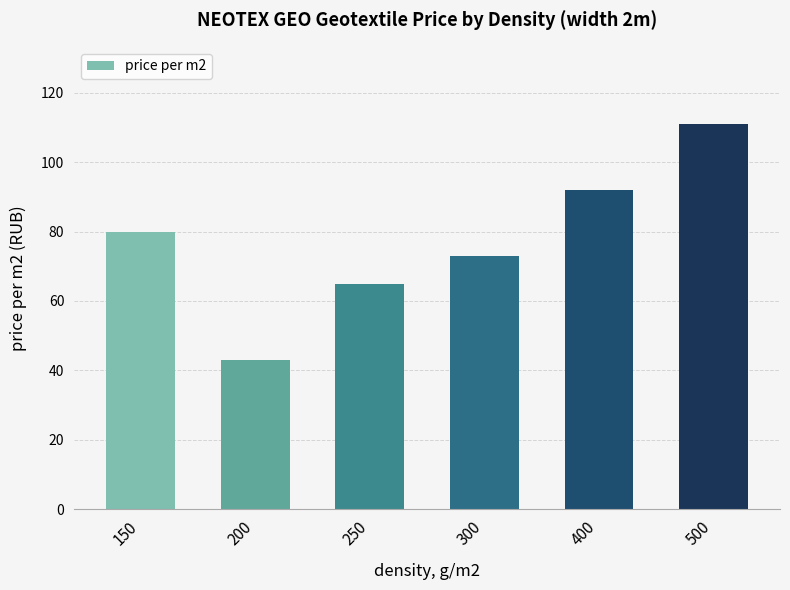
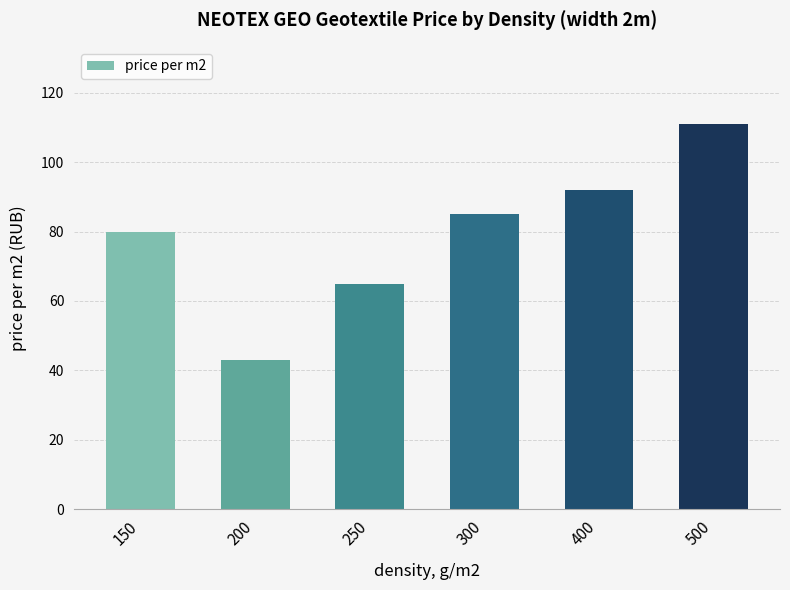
  {
    "150": 80,
    "200": 43,
    "250": 65,
-   "300": 73,
+   "300": 85,
    "400": 92,
    "500": 111
  }
